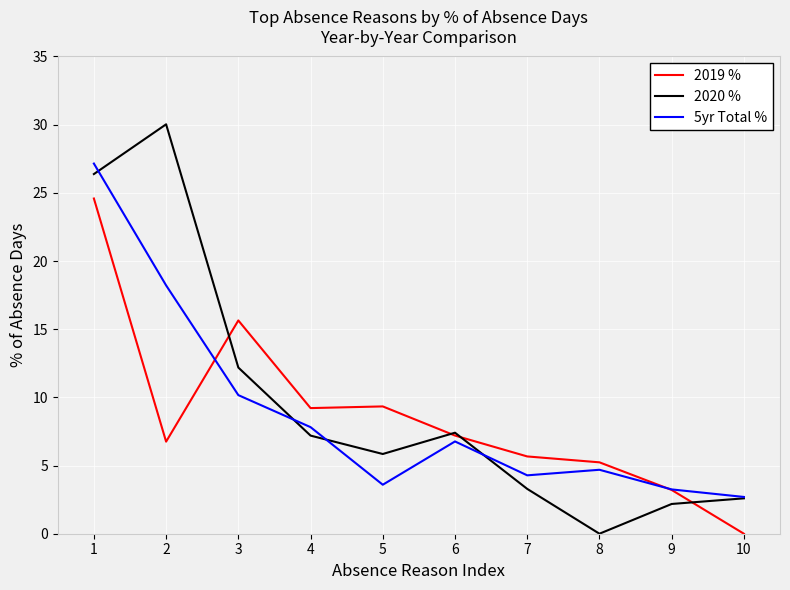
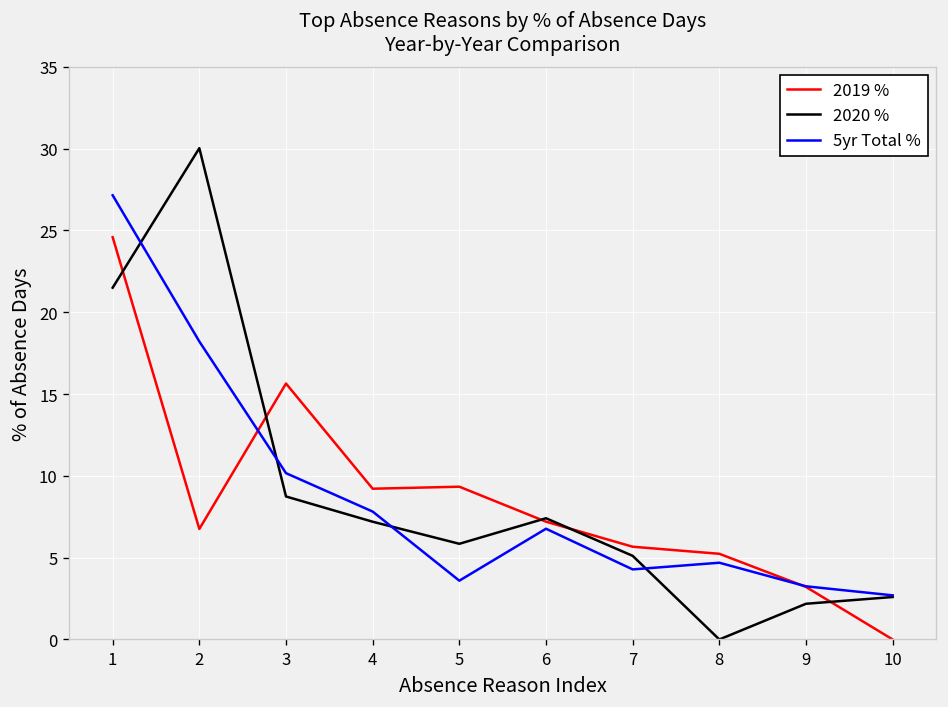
  {
    "2019 %": {
      "1": 24.6,
      "2": 6.8,
      "3": 15.6,
      "4": 9.2,
      "5": 9.3,
      "6": 7.2,
      "7": 5.7,
      "8": 5.2,
      "10": 0.0
    },
    "2020 %": {
-     "1": 26.4,
+     "1": 21.5,
      "2": 30.0,
-     "3": 12.2,
+     "3": 8.7,
      "4": 7.2,
      "5": 5.8,
      "6": 7.4,
-     "7": 3.3,
+     "7": 5.1,
      "8": 0.0,
      "9": 2.2
    },
    "5yr Total %": {
      "1": 27.1,
      "2": 18.2,
      "3": 10.2,
      "4": 7.8,
      "5": 3.6,
      "6": 6.8,
      "7": 4.3,
      "8": 4.7
    }
  }
